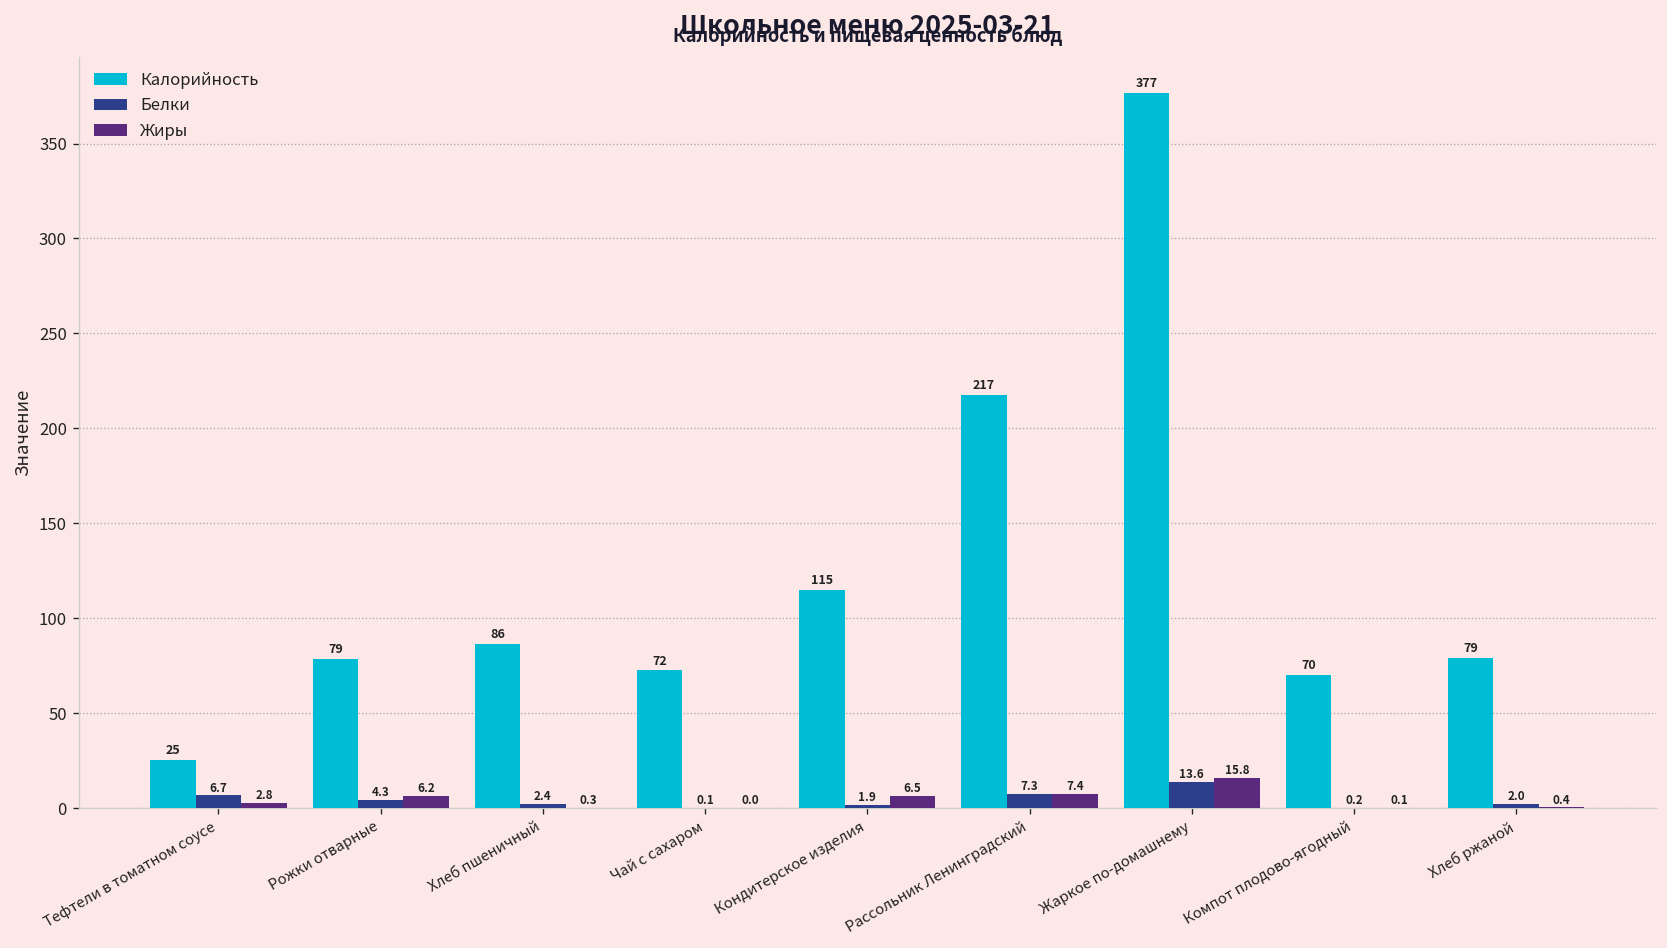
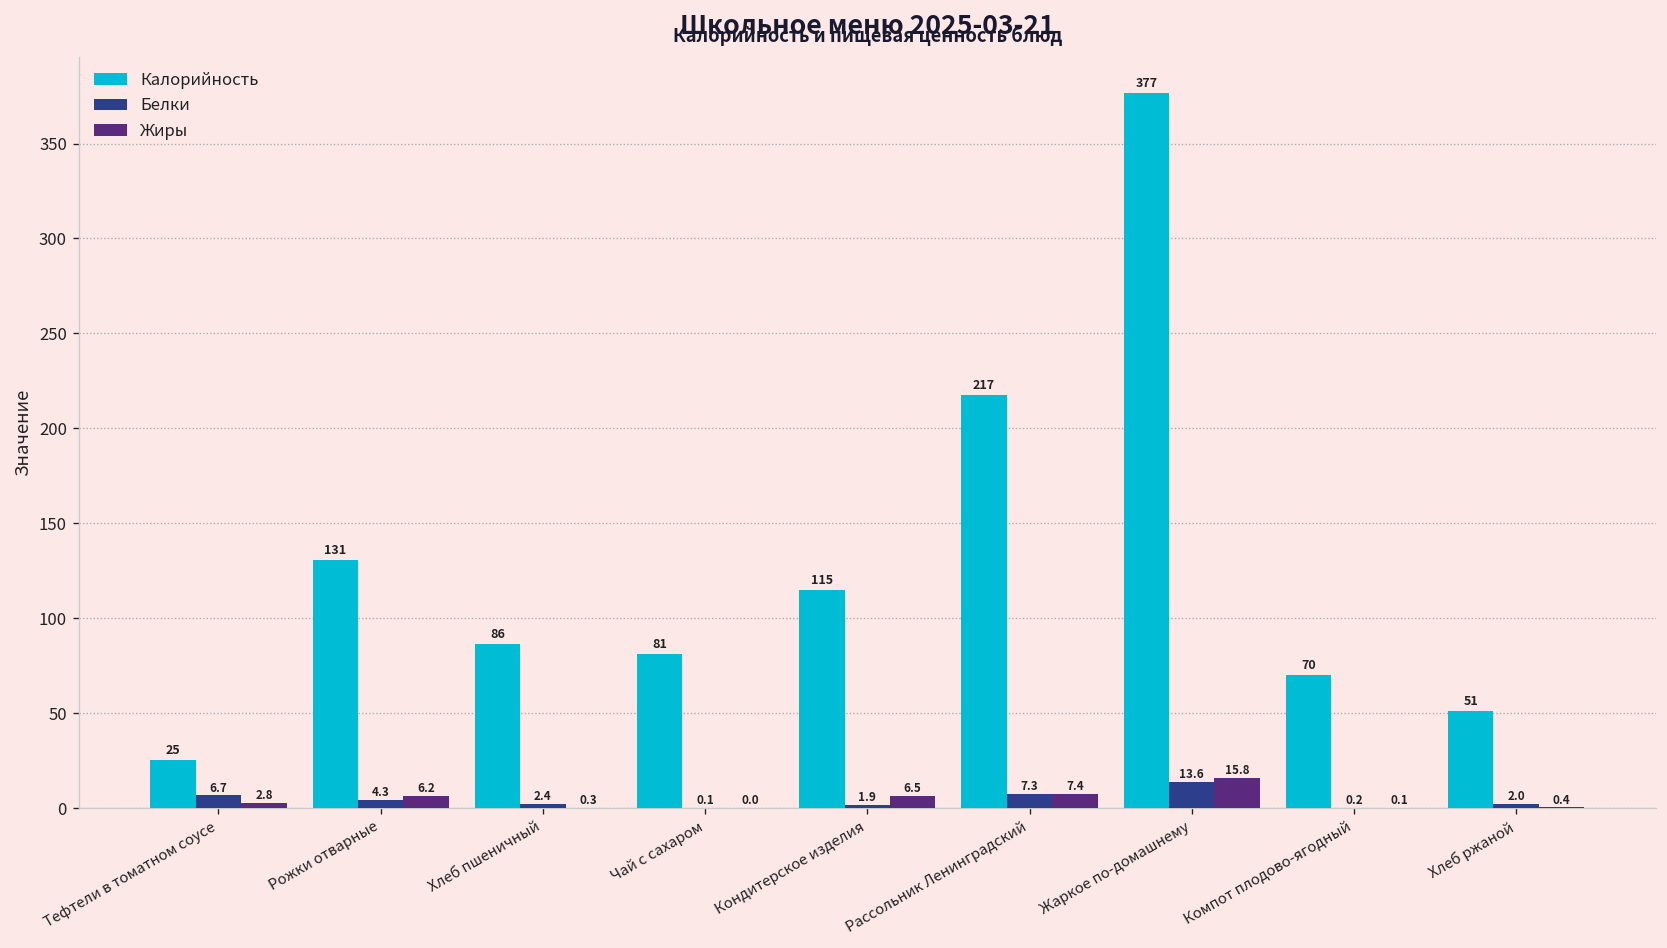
  {
    "Калорийность": {
      "Тефтели в томатном соусе": 25,
-     "Рожки отварные": 79,
+     "Рожки отварные": 131,
      "Хлеб пшеничный": 86,
-     "Чай с сахаром": 72,
+     "Чай с сахаром": 81,
      "Кондитерское изделия": 115,
      "Рассольник Ленинградский": 217,
      "Жаркое по-домашнему": 377,
      "Компот плодово-ягодный": 70,
-     "Хлеб ржаной": 79
+     "Хлеб ржаной": 51
    }
  }
